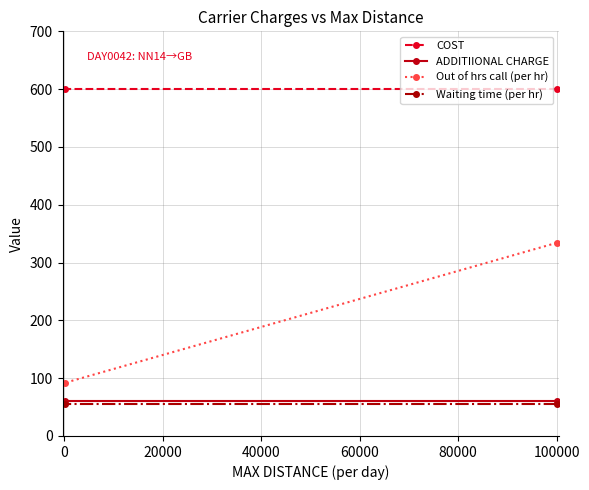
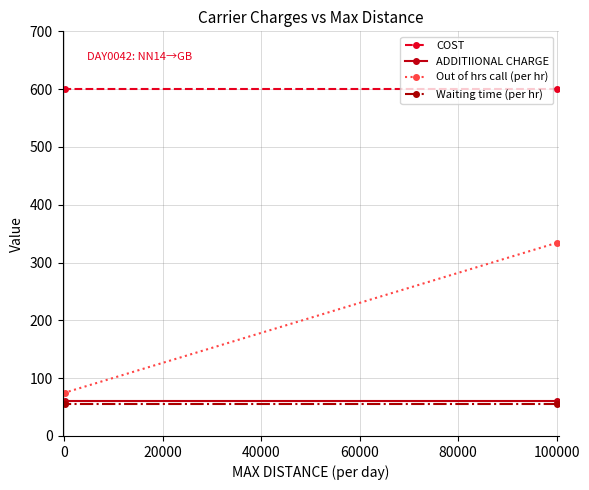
  {
    "Out of hrs call (per hr)": {
-     "0": 90,
+     "0": 80,
      "100000": 330
    }
  }
